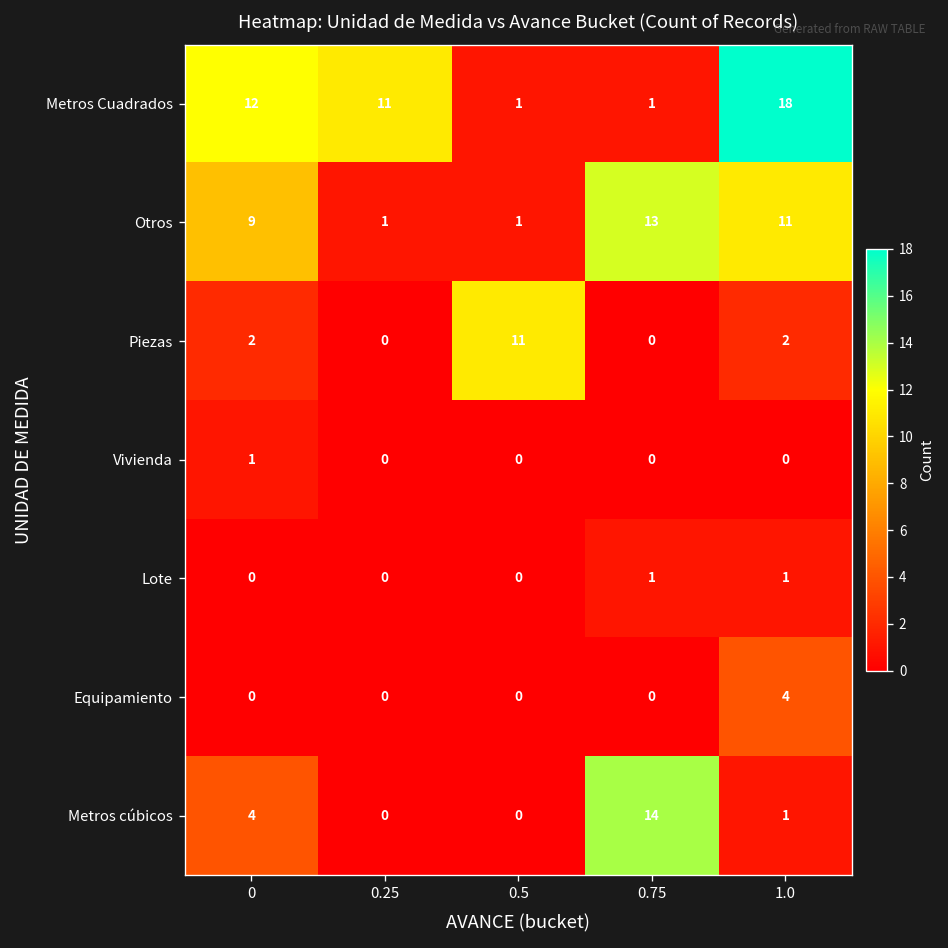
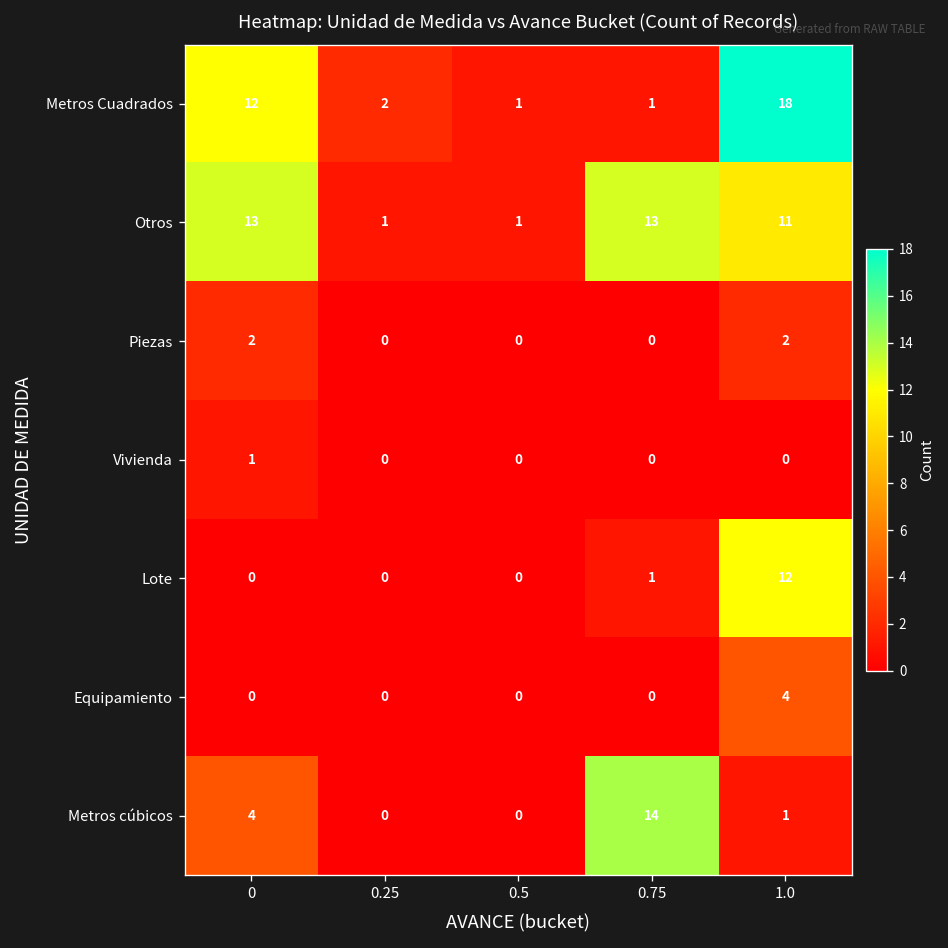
  {
    "Metros Cuadrados": {
      "0": 12,
-     "0.25": 11,
+     "0.25": 2,
      "0.5": 1,
      "0.75": 1,
      "1.0": 18
    },
    "Otros": {
-     "0": 9,
+     "0": 13,
      "0.25": 1,
      "0.5": 1,
      "0.75": 13,
      "1.0": 11
    },
    "Piezas": {
      "0": 2,
      "0.25": 0,
-     "0.5": 11,
+     "0.5": 0,
      "0.75": 0,
      "1.0": 2
    },
    "Vivienda": {
      "0": 1,
      "0.25": 0,
      "0.5": 0,
      "0.75": 0,
      "1.0": 0
    },
    "Lote": {
      "0": 0,
      "0.25": 0,
      "0.5": 0,
      "0.75": 1,
-     "1.0": 1
+     "1.0": 12
    },
    "Equipamiento": {
      "0": 0,
      "0.25": 0,
      "0.5": 0,
      "0.75": 0,
      "1.0": 4
    },
    "Metros cúbicos": {
      "0": 4,
      "0.25": 0,
      "0.5": 0,
      "0.75": 14,
      "1.0": 1
    }
  }
